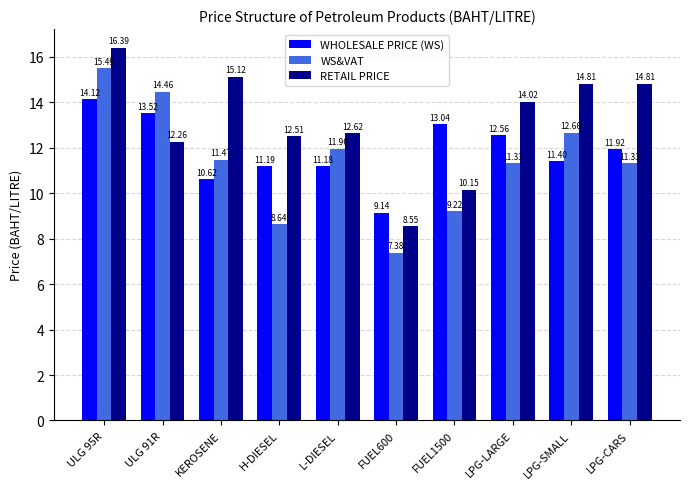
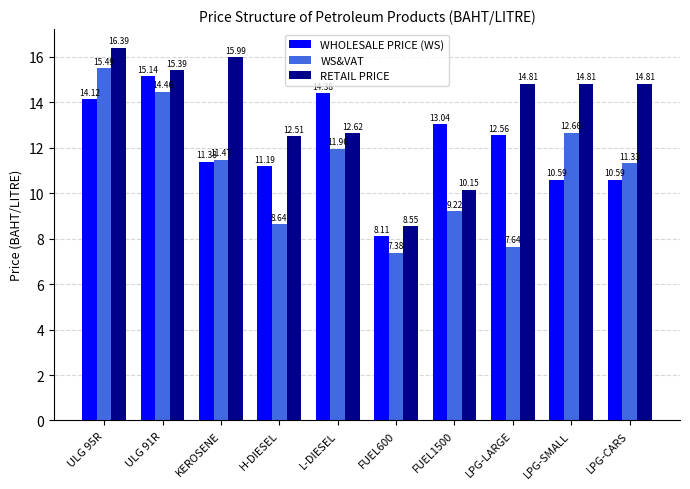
  {
    "WHOLESALE PRICE (WS)": {
      "ULG 95R": 14.12,
-     "ULG 91R": 13.52,
-     "KEROSENE": 10.62,
+     "ULG 91R": 15.14,
+     "KEROSENE": 11.38,
      "H-DIESEL": 11.19,
-     "L-DIESEL": 11.2,
-     "FUEL600": 9.14,
+     "L-DIESEL": 14.4,
+     "FUEL600": 8.11,
      "FUEL1500": 13.04,
      "LPG-LARGE": 12.56,
-     "LPG-SMALL": 11.40,
-     "LPG-CARS": 11.92
+     "LPG-SMALL": 10.59,
+     "LPG-CARS": 10.59
    },
    "WS&VAT": {
      "ULG 95R": 15.49,
      "ULG 91R": 14.46,
      "KEROSENE": 11.47,
      "H-DIESEL": 8.64,
      "L-DIESEL": 11.96,
      "FUEL600": 7.38,
      "FUEL1500": 9.22,
-     "LPG-LARGE": 11.33,
+     "LPG-LARGE": 7.64,
      "LPG-SMALL": 12.66,
      "LPG-CARS": 11.33
    },
    "RETAIL PRICE": {
      "ULG 95R": 16.39,
-     "ULG 91R": 12.26,
-     "KEROSENE": 15.12,
+     "ULG 91R": 15.39,
+     "KEROSENE": 15.99,
      "H-DIESEL": 12.51,
      "L-DIESEL": 12.62,
      "FUEL600": 8.55,
      "FUEL1500": 10.15,
-     "LPG-LARGE": 14.02,
+     "LPG-LARGE": 14.81,
      "LPG-SMALL": 14.81,
      "LPG-CARS": 14.81
    }
  }
